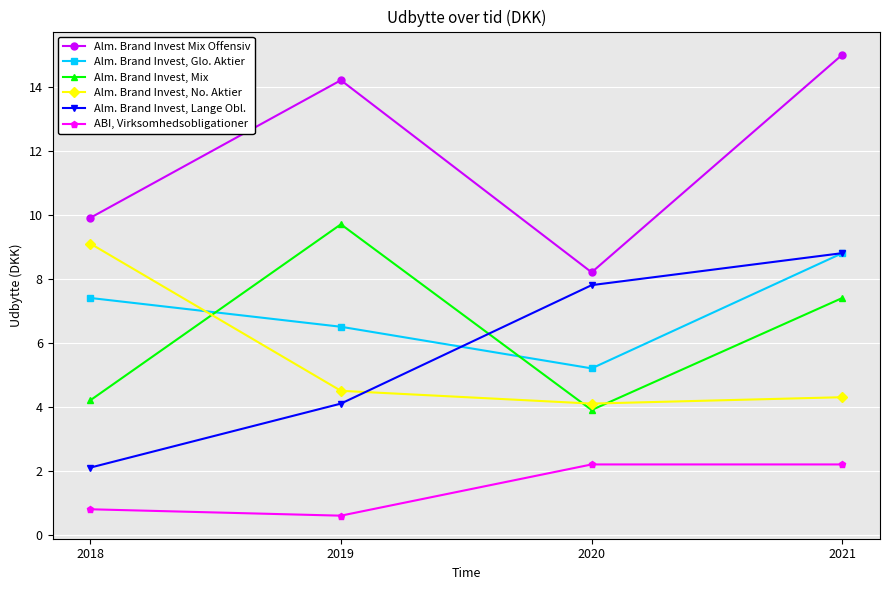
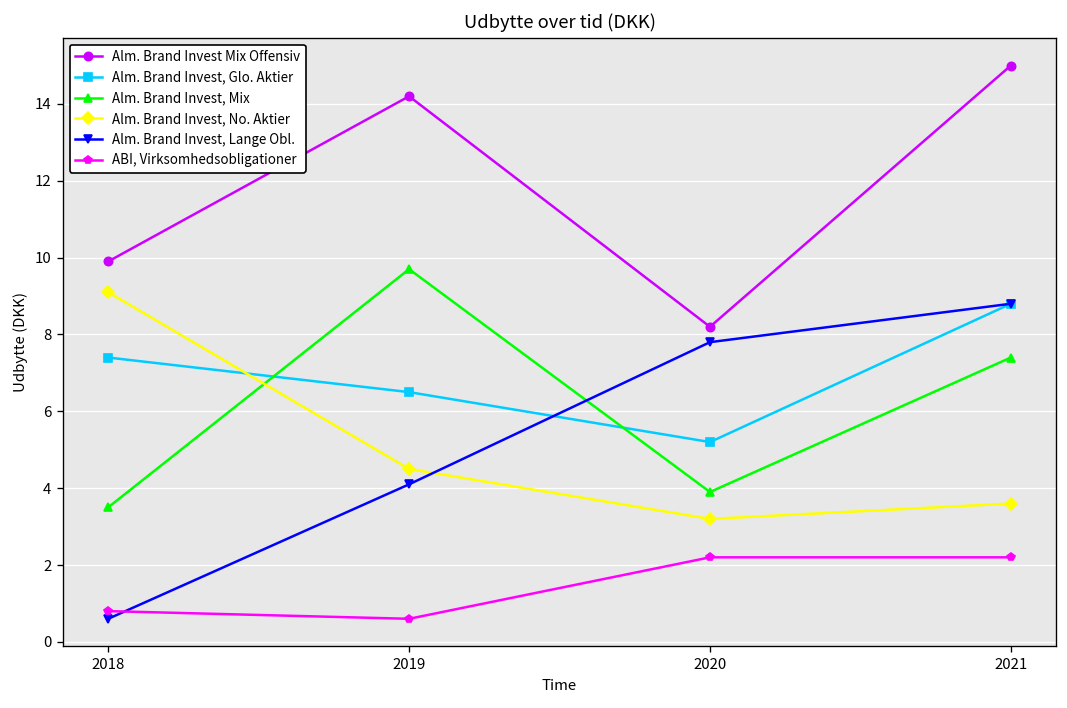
  {
    "Alm. Brand Invest, Glo. Aktier": {
      "2018": 7.4,
      "2019": 6.5,
      "2020": 5.2
    },
    "Alm. Brand Invest, Mix": {
-     "2018": 4.2,
+     "2018": 3.5,
      "2019": 9.7,
      "2020": 3.9,
      "2021": 7.4
    },
    "Alm. Brand Invest, No. Aktier": {
      "2018": 9.1,
      "2019": 4.5,
-     "2020": 4.1,
-     "2021": 4.3
+     "2020": 3.2,
+     "2021": 3.6
    },
    "Alm. Brand Invest, Lange Obl.": {
-     "2018": 2.1,
+     "2018": 0.6,
      "2019": 4.1,
      "2020": 7.8
    }
  }
